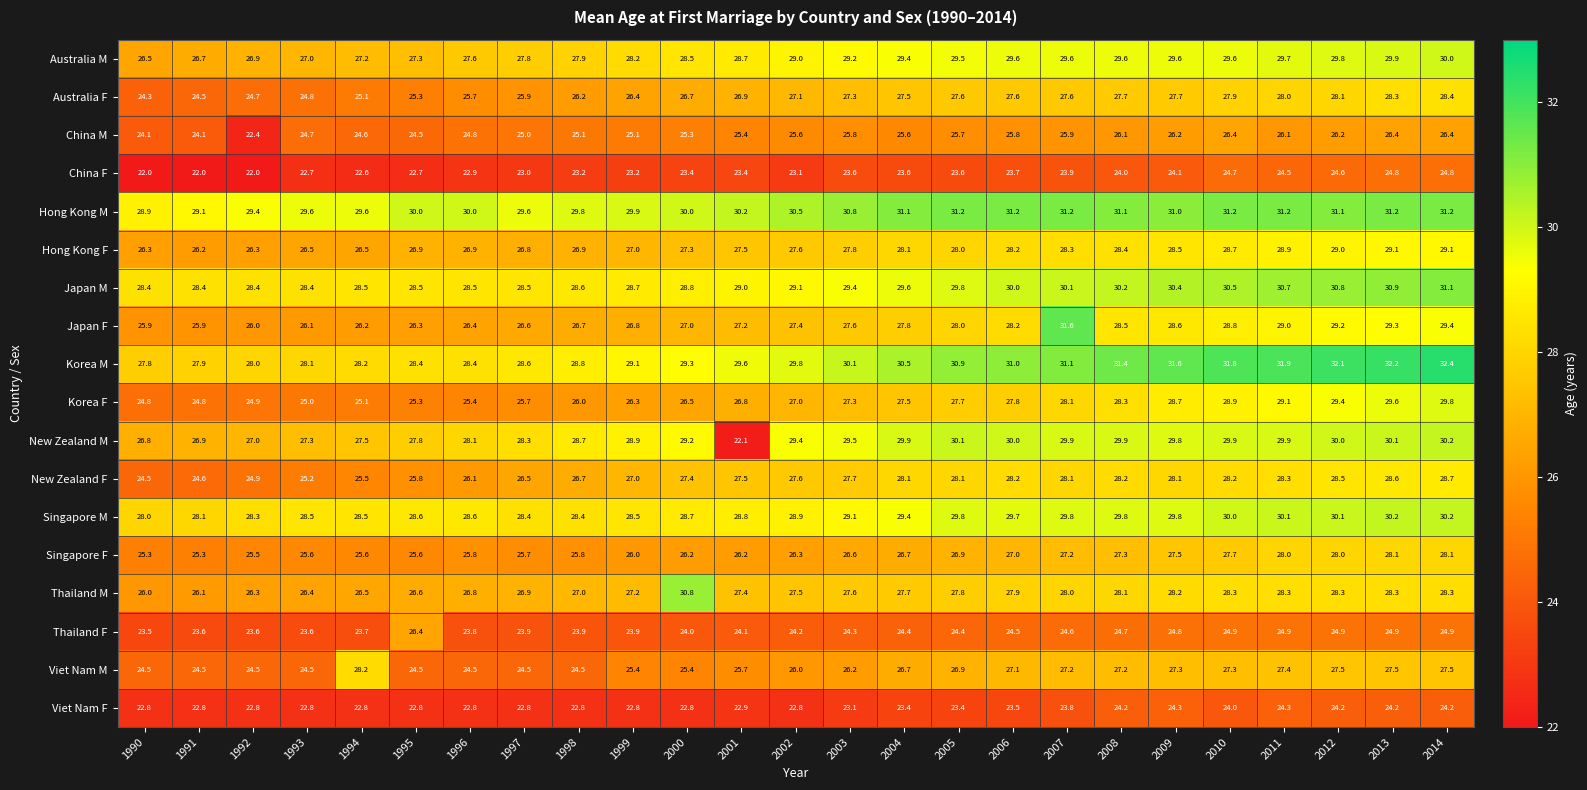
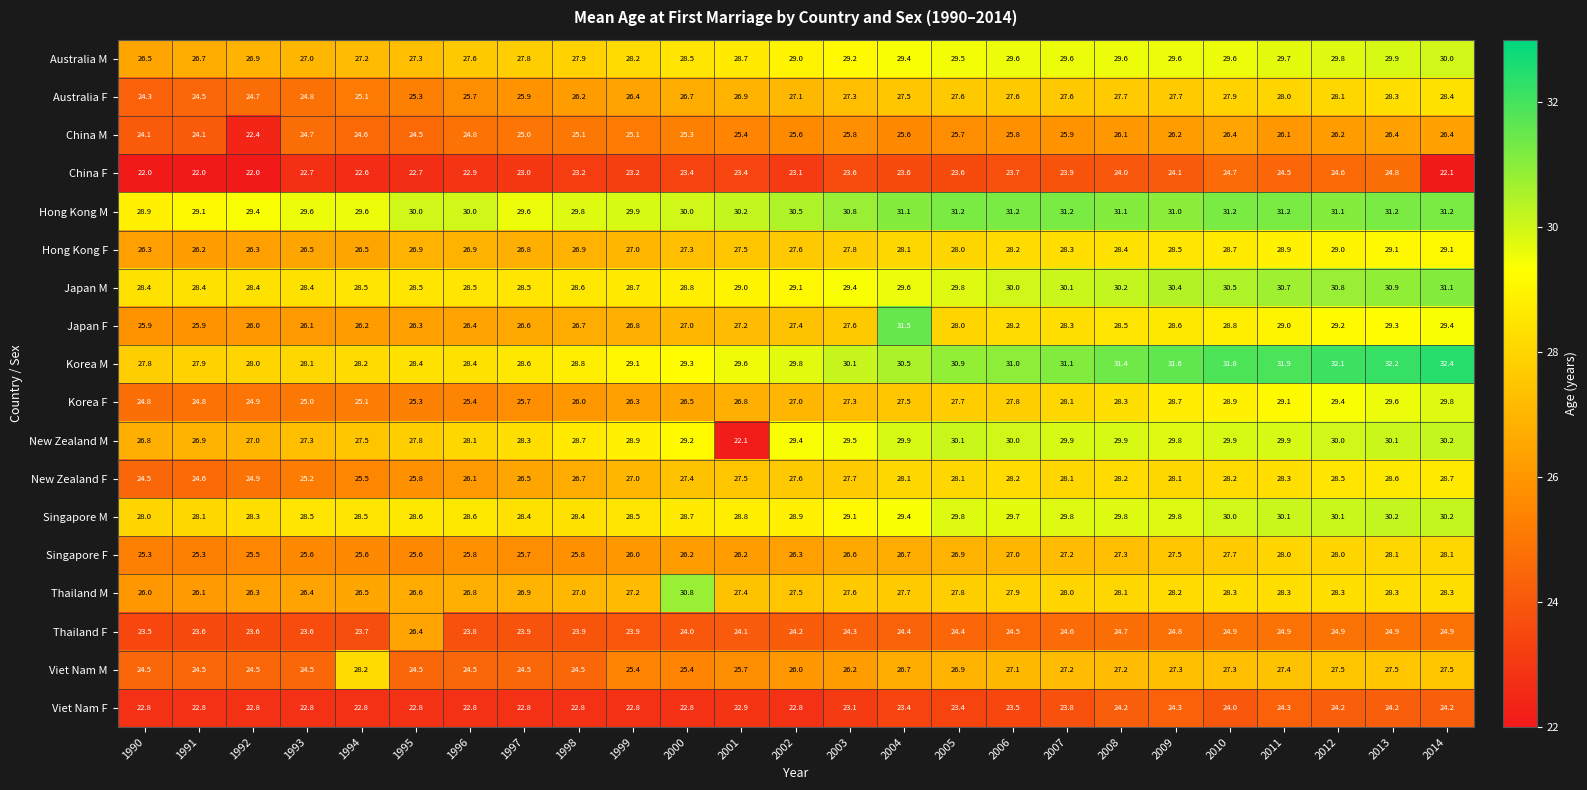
  {
    "China F": {
      "1990": 22.0,
      "1991": 22.0,
      "1992": 22.0,
      "1993": 22.7,
      "1994": 22.6,
      "1995": 22.7,
      "1996": 22.9,
      "1997": 23.0,
      "1998": 23.2,
      "1999": 23.2,
      "2000": 23.4,
      "2001": 23.4,
      "2002": 23.1,
      "2003": 23.6,
      "2004": 23.6,
      "2005": 23.6,
      "2006": 23.7,
      "2007": 23.9,
      "2008": 24.0,
      "2009": 24.1,
      "2010": 24.7,
      "2011": 24.5,
      "2012": 24.6,
      "2013": 24.8,
-     "2014": 24.8
+     "2014": 22.1
    },
    "Japan F": {
      "1990": 25.9,
      "1991": 25.9,
      "1992": 26.0,
      "1993": 26.1,
      "1994": 26.2,
      "1995": 26.3,
      "1996": 26.4,
      "1997": 26.6,
      "1998": 26.7,
      "1999": 26.8,
      "2000": 27.0,
      "2001": 27.2,
      "2002": 27.4,
      "2003": 27.6,
-     "2004": 27.8,
+     "2004": 31.5,
      "2005": 28.0,
      "2006": 28.2,
-     "2007": 31.6,
+     "2007": 28.3,
      "2008": 28.5,
      "2009": 28.6,
      "2010": 28.8,
      "2011": 29.0,
      "2012": 29.2,
      "2013": 29.3,
      "2014": 29.4
    }
  }
